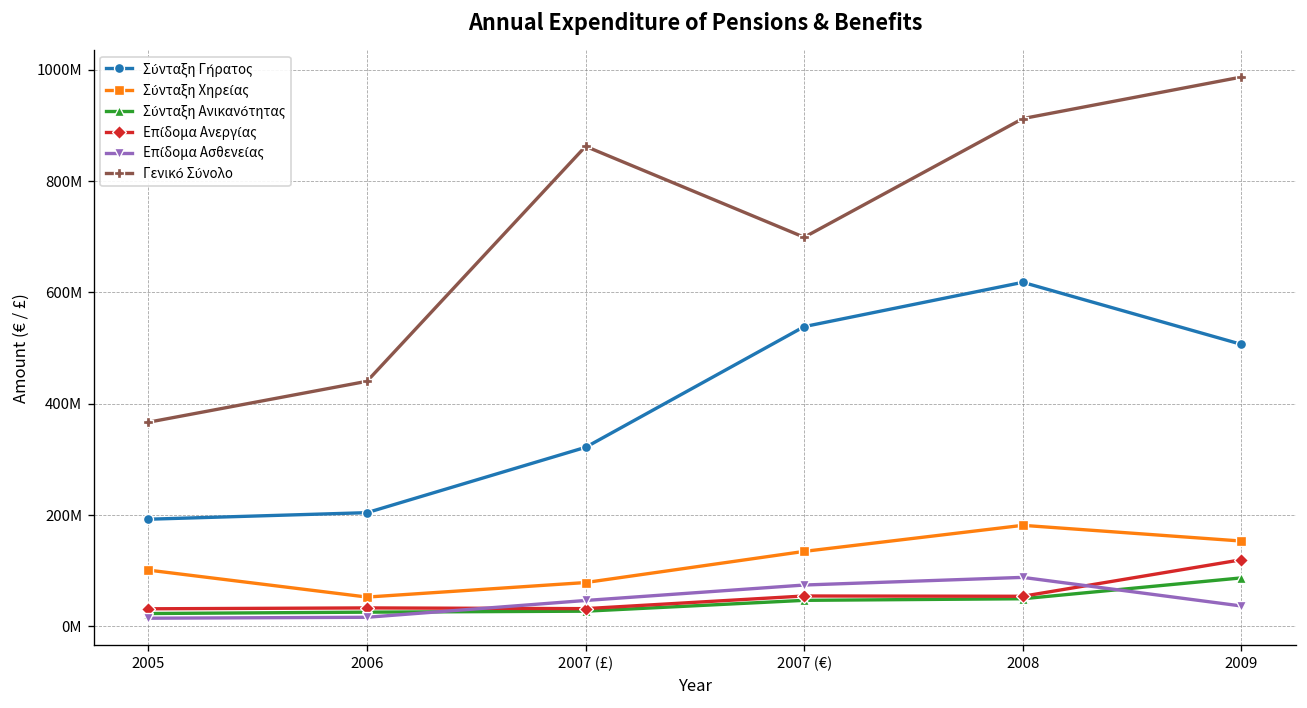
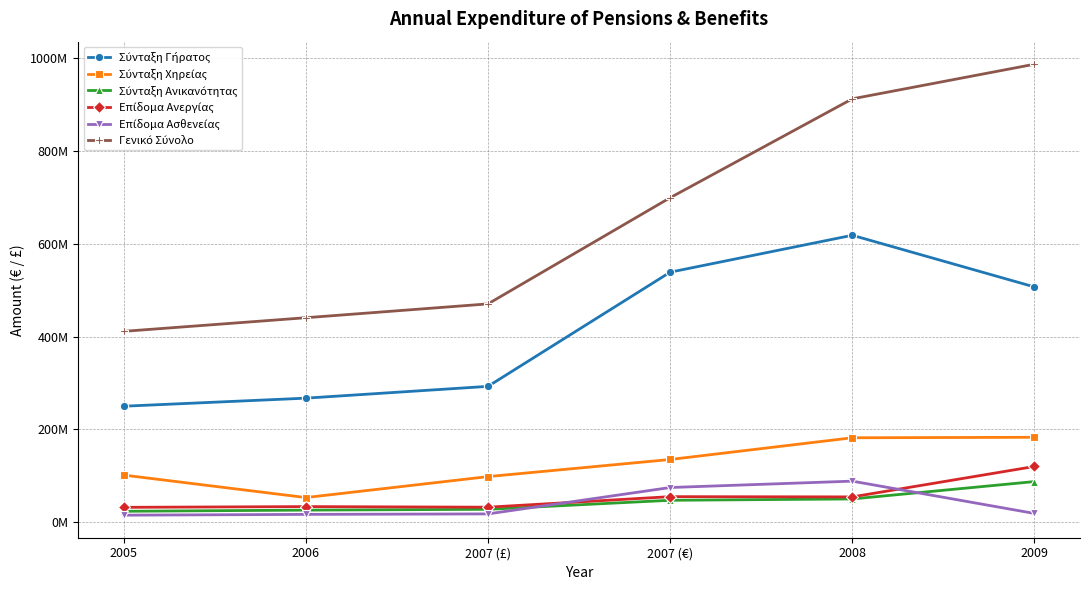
  {
    "Σύνταξη Γήρατος": {
-     "2005": 190000000,
-     "2006": 200000000,
-     "2007 (£)": 320000000,
+     "2005": 250000000,
+     "2006": 270000000,
+     "2007 (£)": 290000000,
      "2007 (€)": 540000000,
      "2008": 620000000,
      "2009": 510000000
    },
    "Σύνταξη Χηρείας": {
      "2005": 100000000,
      "2006": 50000000,
-     "2007 (£)": 80000000,
+     "2007 (£)": 100000000,
      "2007 (€)": 130000000,
      "2008": 180000000,
-     "2009": 150000000
+     "2009": 180000000
    },
    "Σύνταξη Ανικανότητας": {
      "2005": 20000000,
      "2006": 30000000,
      "2007 (€)": 50000000,
      "2009": 90000000
    },
    "Επίδομα Ανεργίας": {
      "2005": 30000000,
      "2006": 30000000,
      "2007 (€)": 50000000,
      "2009": 120000000
    },
    "Επίδομα Ασθενείας": {
      "2005": 10000000,
      "2006": 20000000,
-     "2007 (£)": 50000000,
+     "2007 (£)": 20000000,
      "2007 (€)": 70000000,
      "2008": 90000000,
-     "2009": 40000000
+     "2009": 20000000
    },
    "Γενικό Σύνολο": {
-     "2005": 370000000,
+     "2005": 410000000,
      "2006": 440000000,
-     "2007 (£)": 860000000,
+     "2007 (£)": 470000000,
      "2007 (€)": 700000000,
      "2008": 910000000,
      "2009": 990000000
    }
  }
